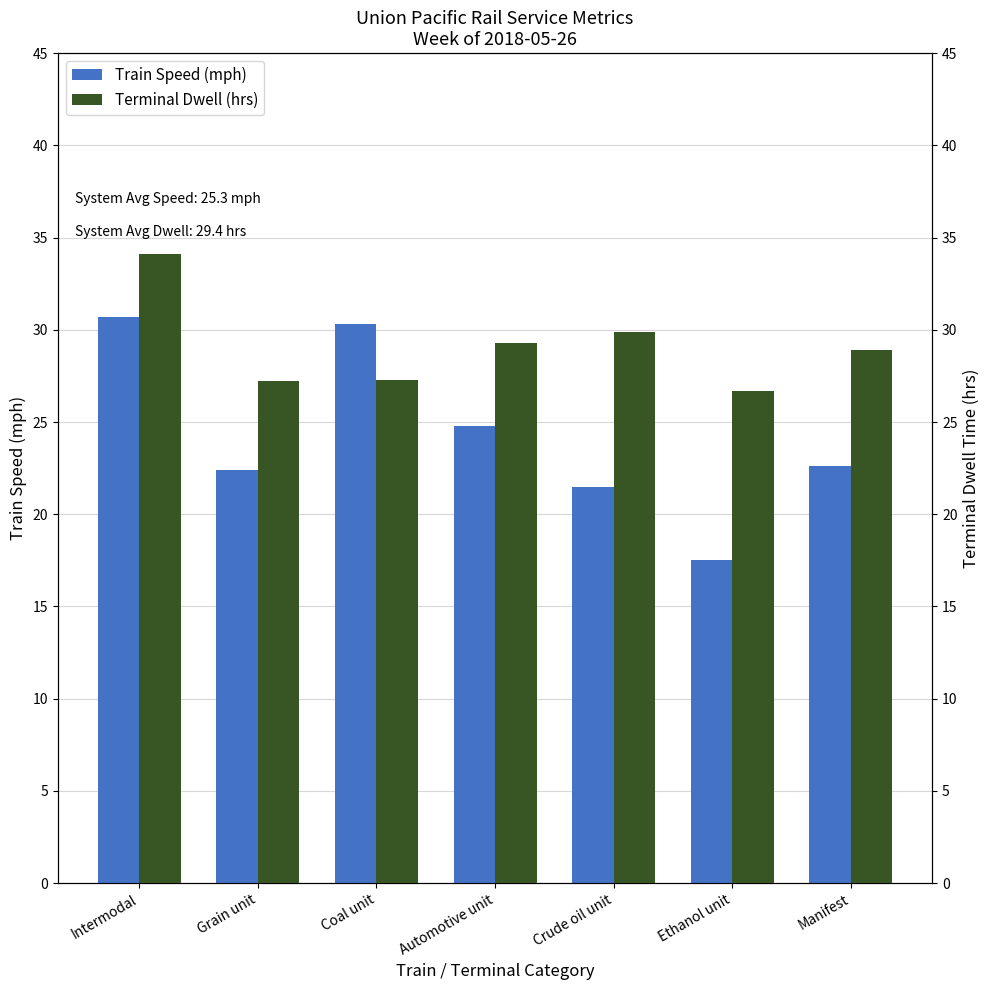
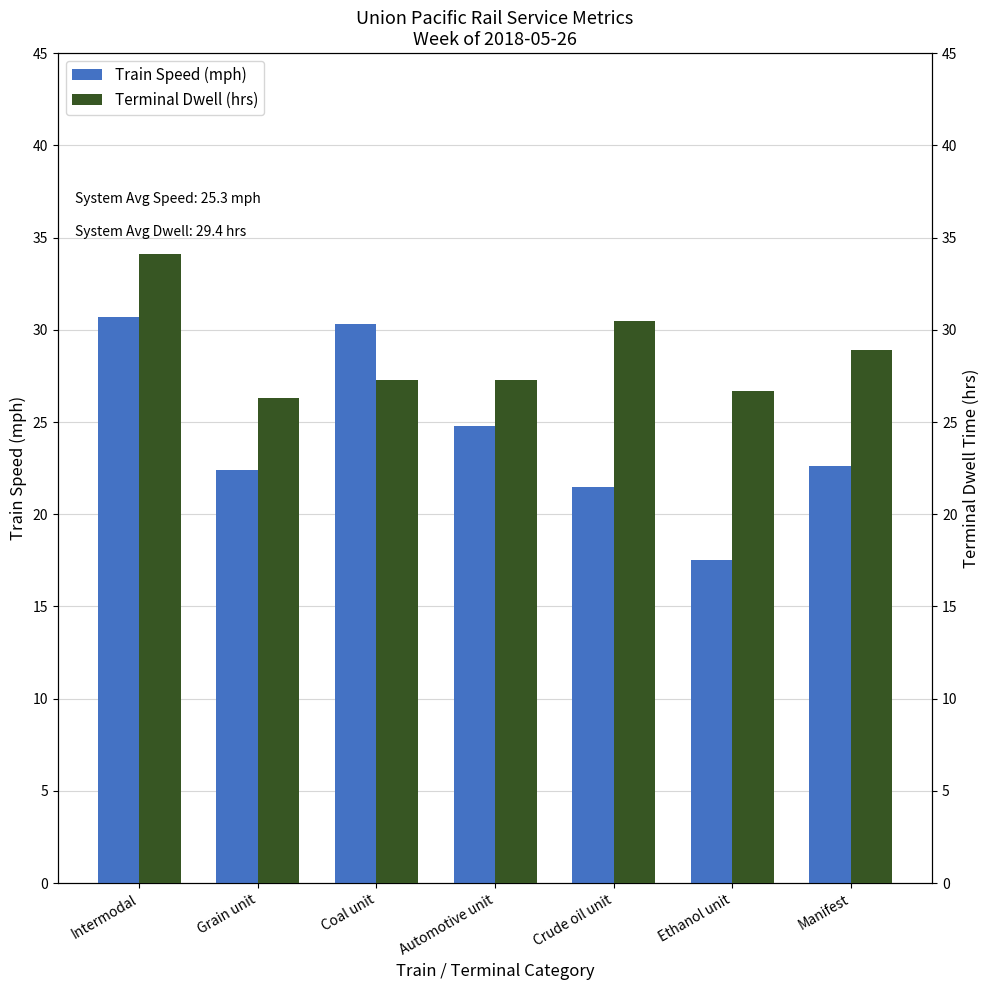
  {
    "Train Speed (mph)": {
      "Intermodal": 30.7,
      "Grain unit": 22.4,
      "Coal unit": 30.3,
      "Automotive unit": 24.8,
      "Crude oil unit": 21.5,
      "Ethanol unit": 17.5,
      "Manifest": 22.6
    },
    "Terminal Dwell (hrs)": {
-     "Grain unit": 27.2,
+     "Grain unit": 26.3,
      "Coal unit": 27.3,
-     "Automotive unit": 29.3,
-     "Crude oil unit": 29.9,
+     "Automotive unit": 27.3,
+     "Crude oil unit": 30.5,
      "Ethanol unit": 26.7,
      "Manifest": 28.9
    }
  }
